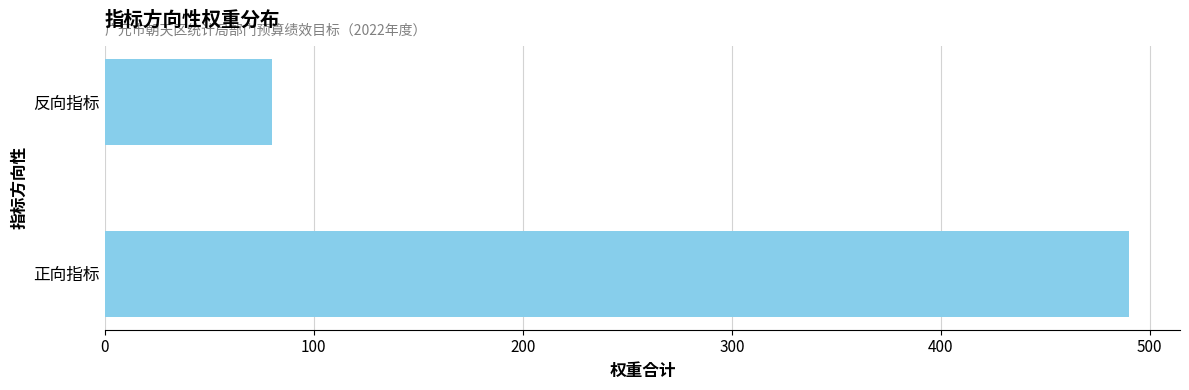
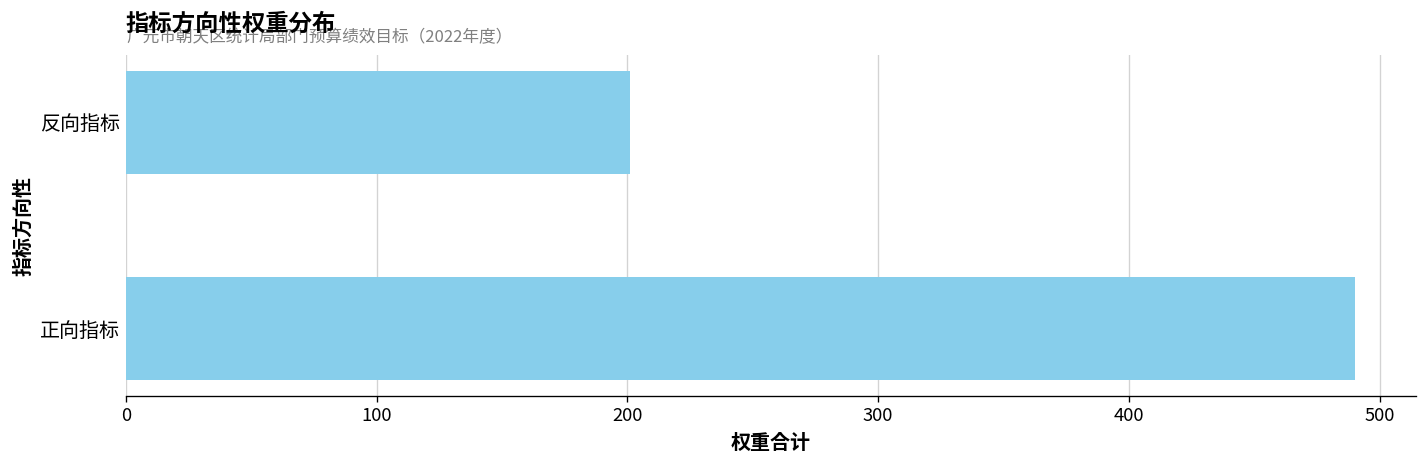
  {
-   "反向指标": 80,
+   "反向指标": 201,
    "正向指标": 490
  }
